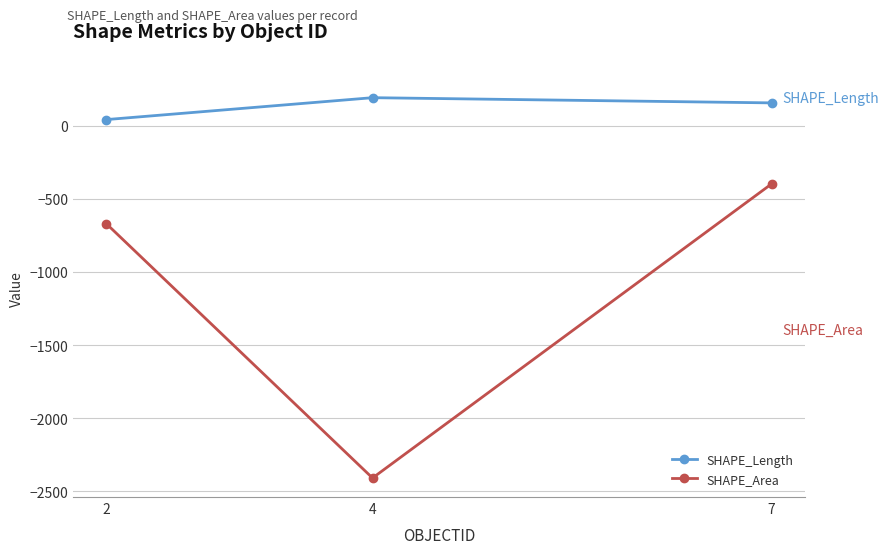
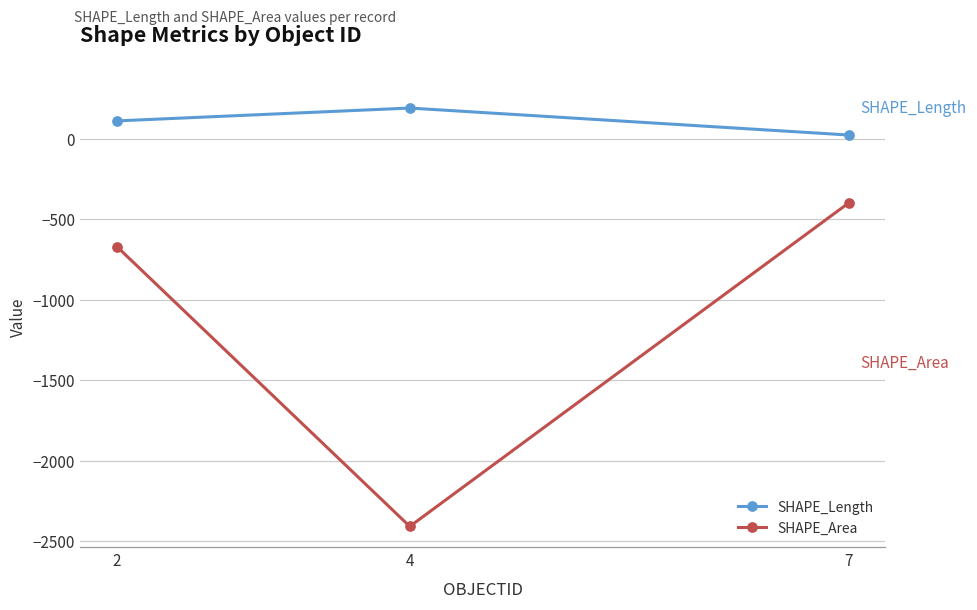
  {
    "SHAPE_Length": {
-     "2": 40,
+     "2": 110,
      "4": 190,
-     "7": 160
+     "7": 20
    },
    "SHAPE_Area": {
      "2": -670,
      "4": -2410,
      "7": -400
    }
  }
